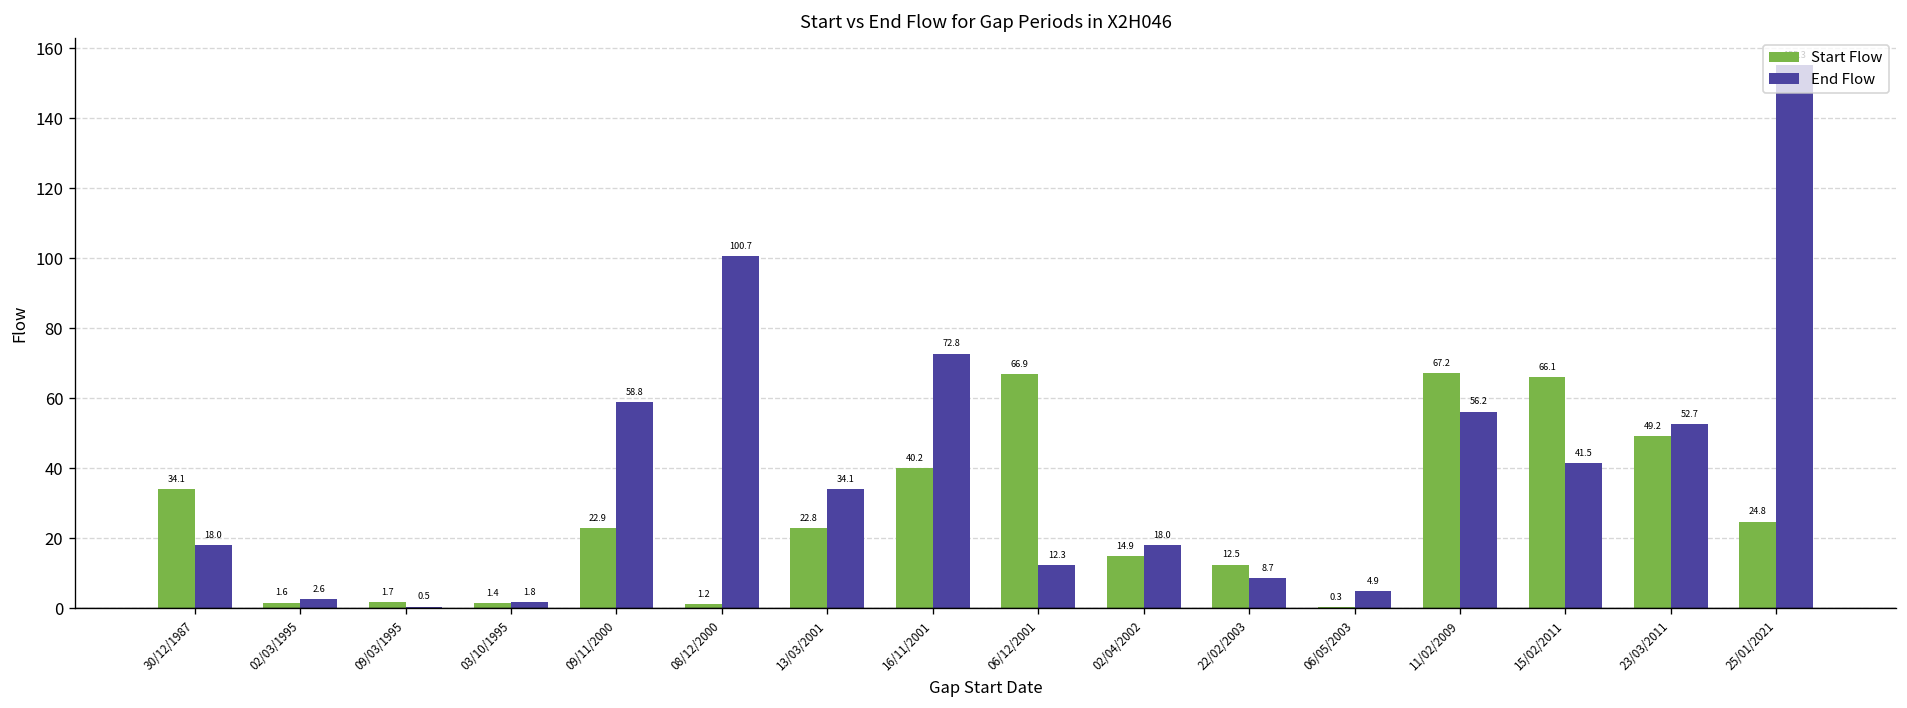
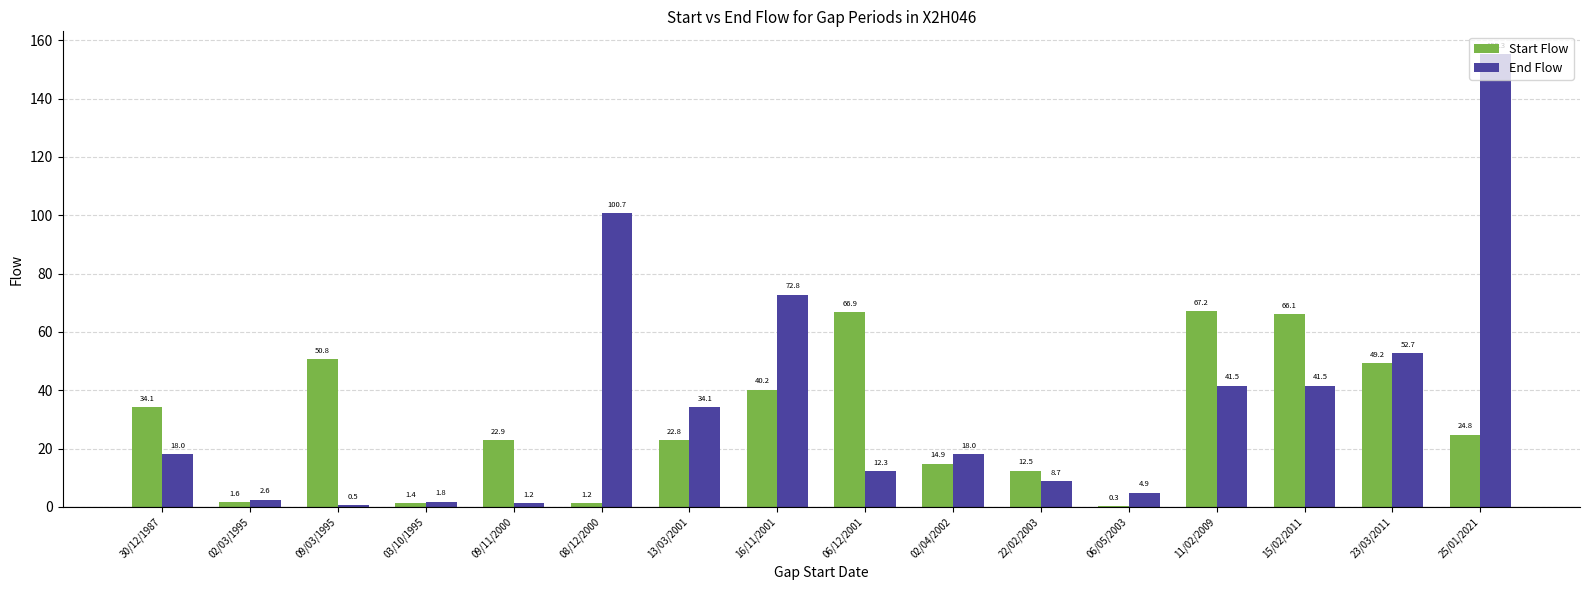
  {
    "Start Flow": {
      "30/12/1987": 34.1,
      "02/03/1995": 1.6,
-     "09/03/1995": 1.7,
+     "09/03/1995": 50.8,
      "03/10/1995": 1.4,
      "09/11/2000": 22.9,
      "08/12/2000": 1.2,
      "13/03/2001": 22.8,
      "16/11/2001": 40.2,
      "06/12/2001": 66.9,
      "02/04/2002": 14.9,
      "22/02/2003": 12.5,
      "06/05/2003": 0.3,
      "11/02/2009": 67.2,
      "15/02/2011": 66.1,
      "23/03/2011": 49.2,
      "25/01/2021": 24.8
    },
    "End Flow": {
      "30/12/1987": 18.0,
      "02/03/1995": 2.6,
      "09/03/1995": 0.5,
      "03/10/1995": 1.8,
-     "09/11/2000": 58.8,
+     "09/11/2000": 1.2,
      "08/12/2000": 100.7,
      "13/03/2001": 34.1,
      "16/11/2001": 72.8,
      "06/12/2001": 12.3,
      "02/04/2002": 18.0,
      "22/02/2003": 8.7,
      "06/05/2003": 4.9,
-     "11/02/2009": 56.2,
+     "11/02/2009": 41.5,
      "15/02/2011": 41.5,
      "23/03/2011": 52.7
    }
  }
